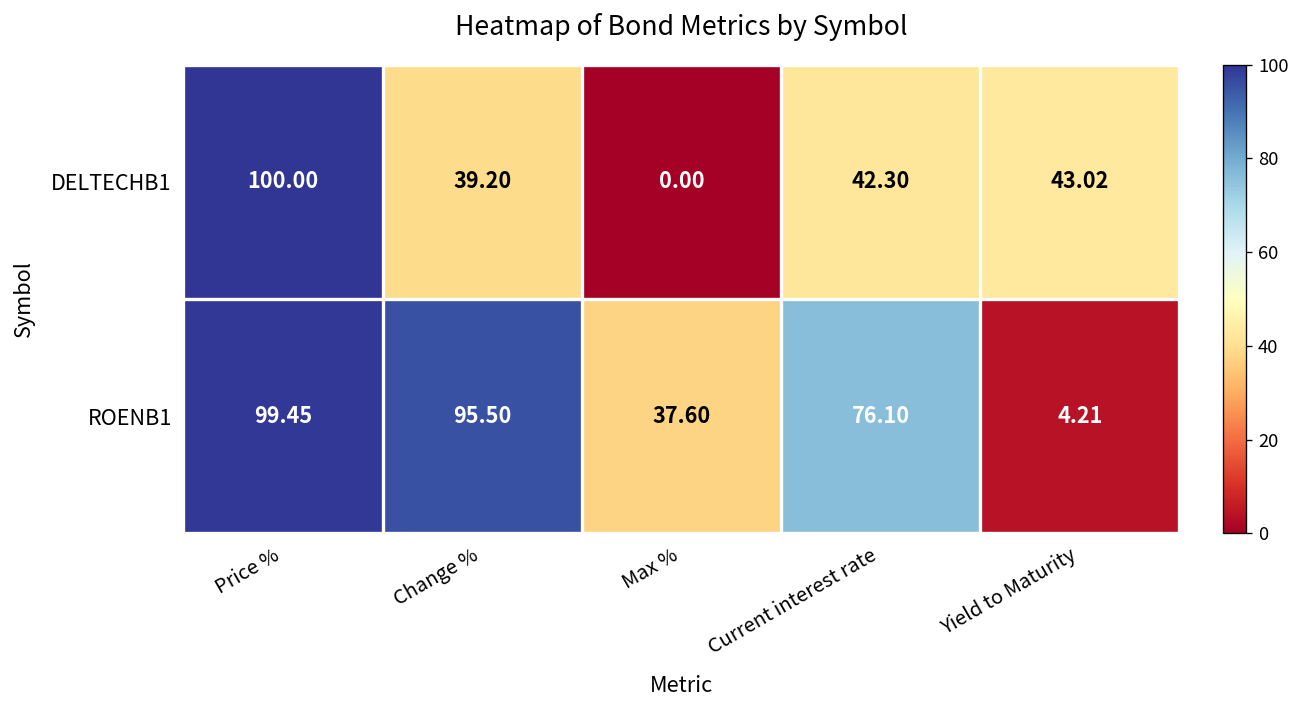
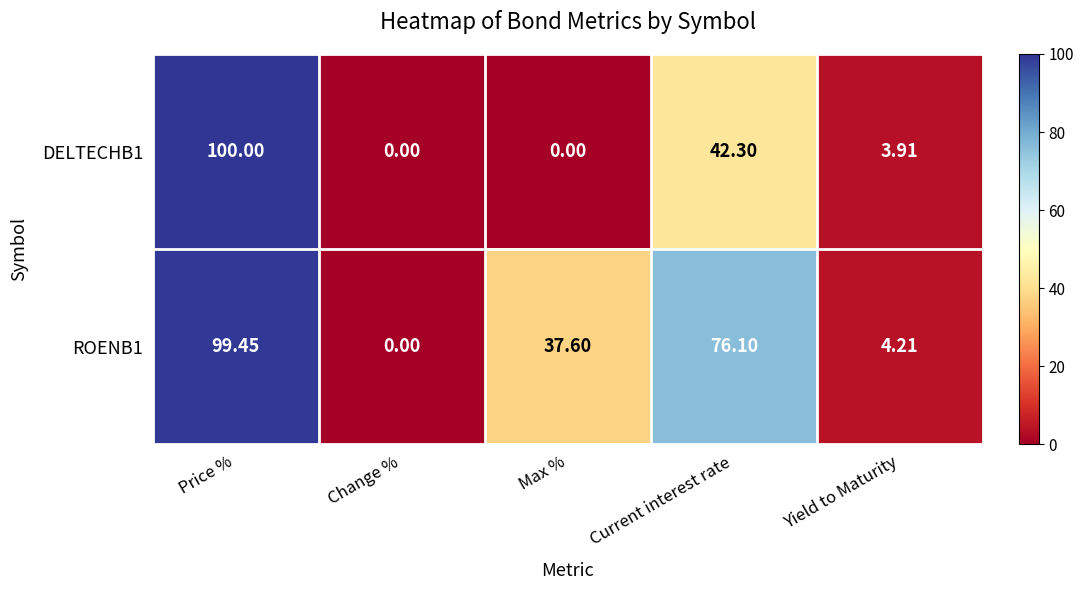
  {
    "DELTECHB1": {
      "Price %": 100.00,
-     "Change %": 39.20,
+     "Change %": 0.00,
      "Max %": 0.00,
      "Current interest rate": 42.30,
-     "Yield to Maturity": 43.02
+     "Yield to Maturity": 3.91
    },
    "ROENB1": {
      "Price %": 99.45,
-     "Change %": 95.50,
+     "Change %": 0.00,
      "Max %": 37.60,
      "Current interest rate": 76.10,
      "Yield to Maturity": 4.21
    }
  }
